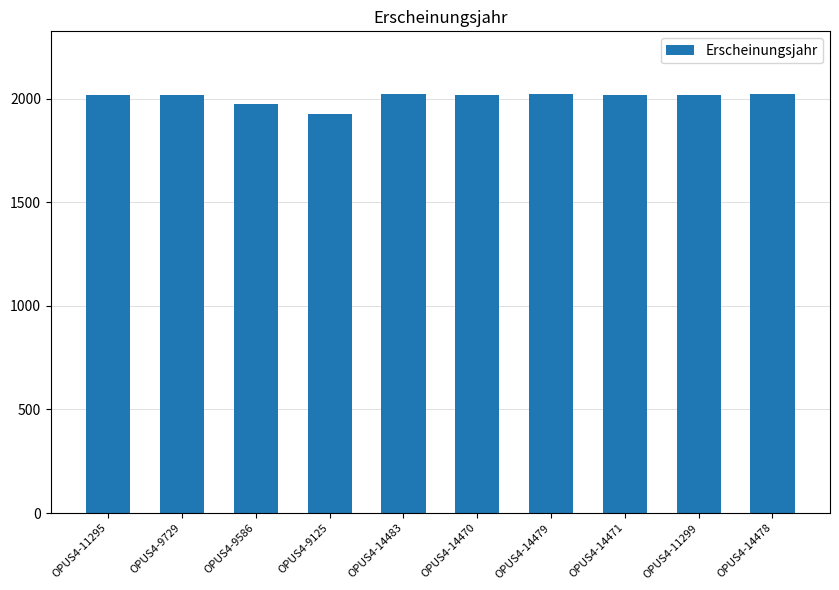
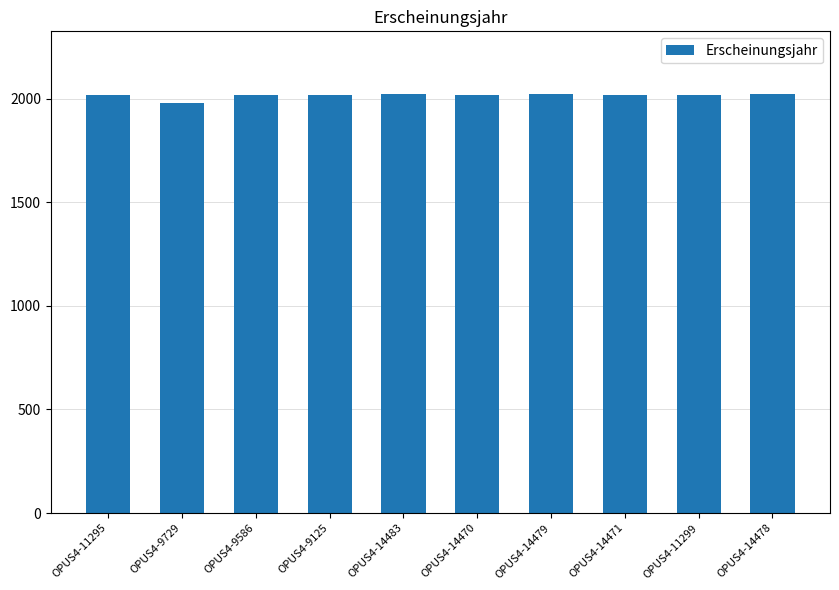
  {
    "OPUS4-11295": 2020,
-   "OPUS4-9729": 2020,
-   "OPUS4-9586": 1980,
-   "OPUS4-9125": 1930,
+   "OPUS4-9729": 1980,
+   "OPUS4-9586": 2020,
+   "OPUS4-9125": 2020,
    "OPUS4-14483": 2020,
    "OPUS4-14470": 2020,
    "OPUS4-14479": 2020,
    "OPUS4-14471": 2020,
    "OPUS4-11299": 2020,
    "OPUS4-14478": 2020
  }
